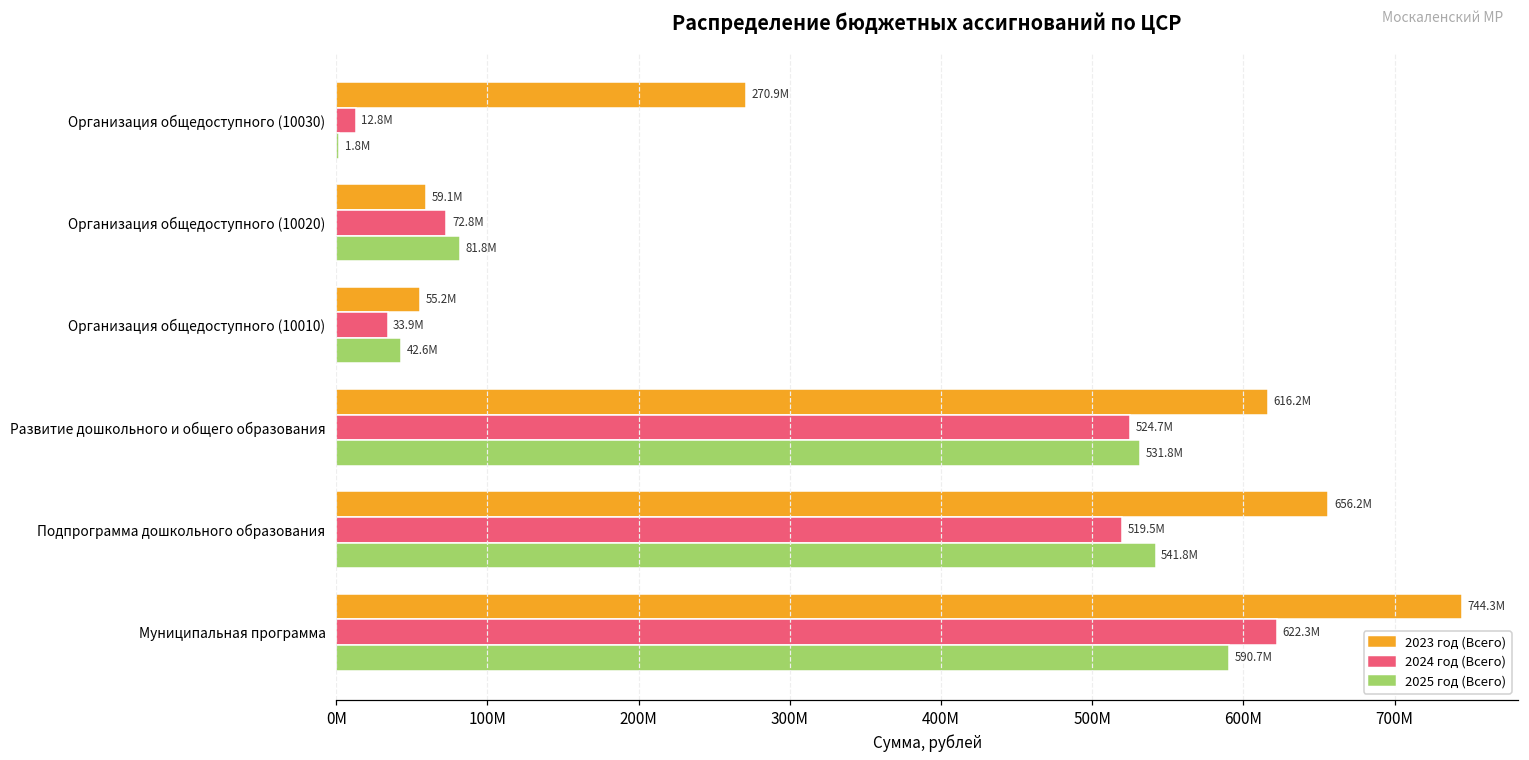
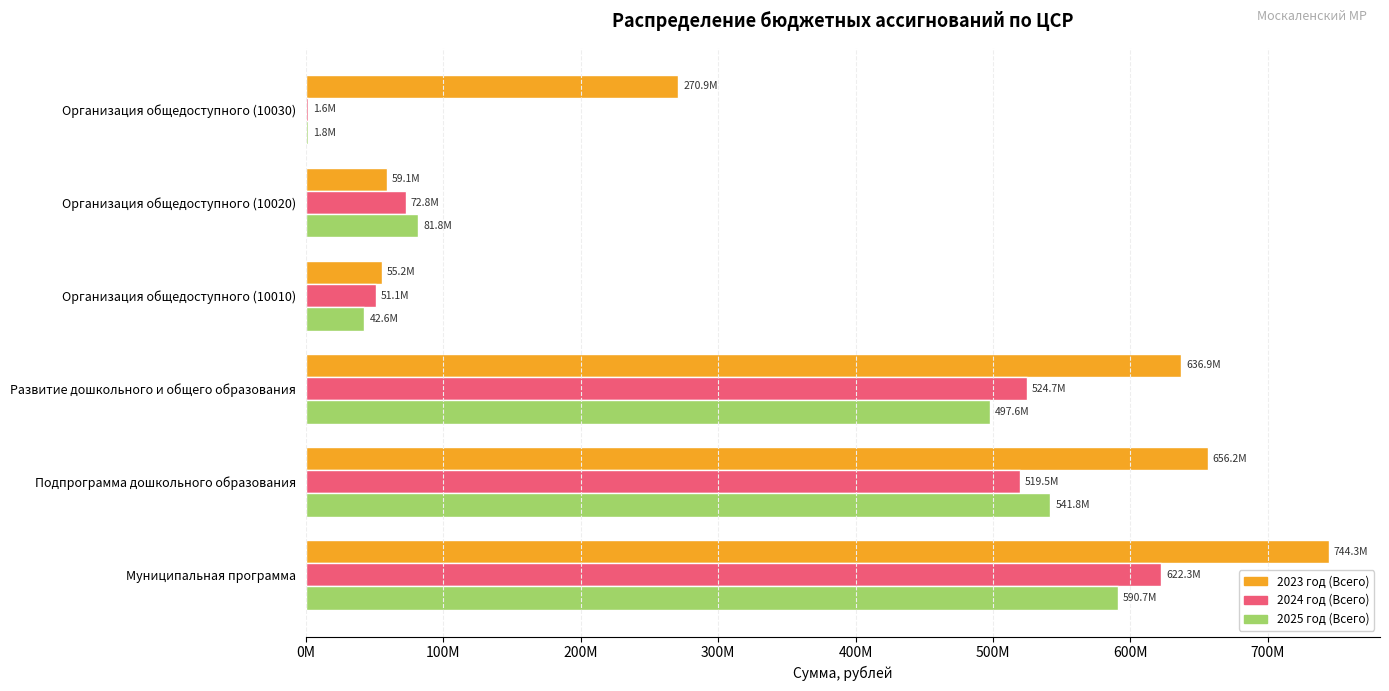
  {
    "2023 год (Всего)": {
      "Организация общедоступного (10030)": "270.9M",
      "Организация общедоступного (10020)": "59.1M",
      "Организация общедоступного (10010)": "55.2M",
-     "Развитие дошкольного и общего образования": "616.2M",
+     "Развитие дошкольного и общего образования": "636.9M",
      "Подпрограмма дошкольного образования": "656.2M",
      "Муниципальная программа": "744.3M"
    },
    "2024 год (Всего)": {
-     "Организация общедоступного (10030)": "12.8M",
+     "Организация общедоступного (10030)": "1.6M",
      "Организация общедоступного (10020)": "72.8M",
-     "Организация общедоступного (10010)": "33.9M",
+     "Организация общедоступного (10010)": "51.1M",
      "Развитие дошкольного и общего образования": "524.7M",
      "Подпрограмма дошкольного образования": "519.5M",
      "Муниципальная программа": "622.3M"
    },
    "2025 год (Всего)": {
      "Организация общедоступного (10030)": "1.8M",
      "Организация общедоступного (10020)": "81.8M",
      "Организация общедоступного (10010)": "42.6M",
-     "Развитие дошкольного и общего образования": "531.8M",
+     "Развитие дошкольного и общего образования": "497.6M",
      "Подпрограмма дошкольного образования": "541.8M",
      "Муниципальная программа": "590.7M"
    }
  }
